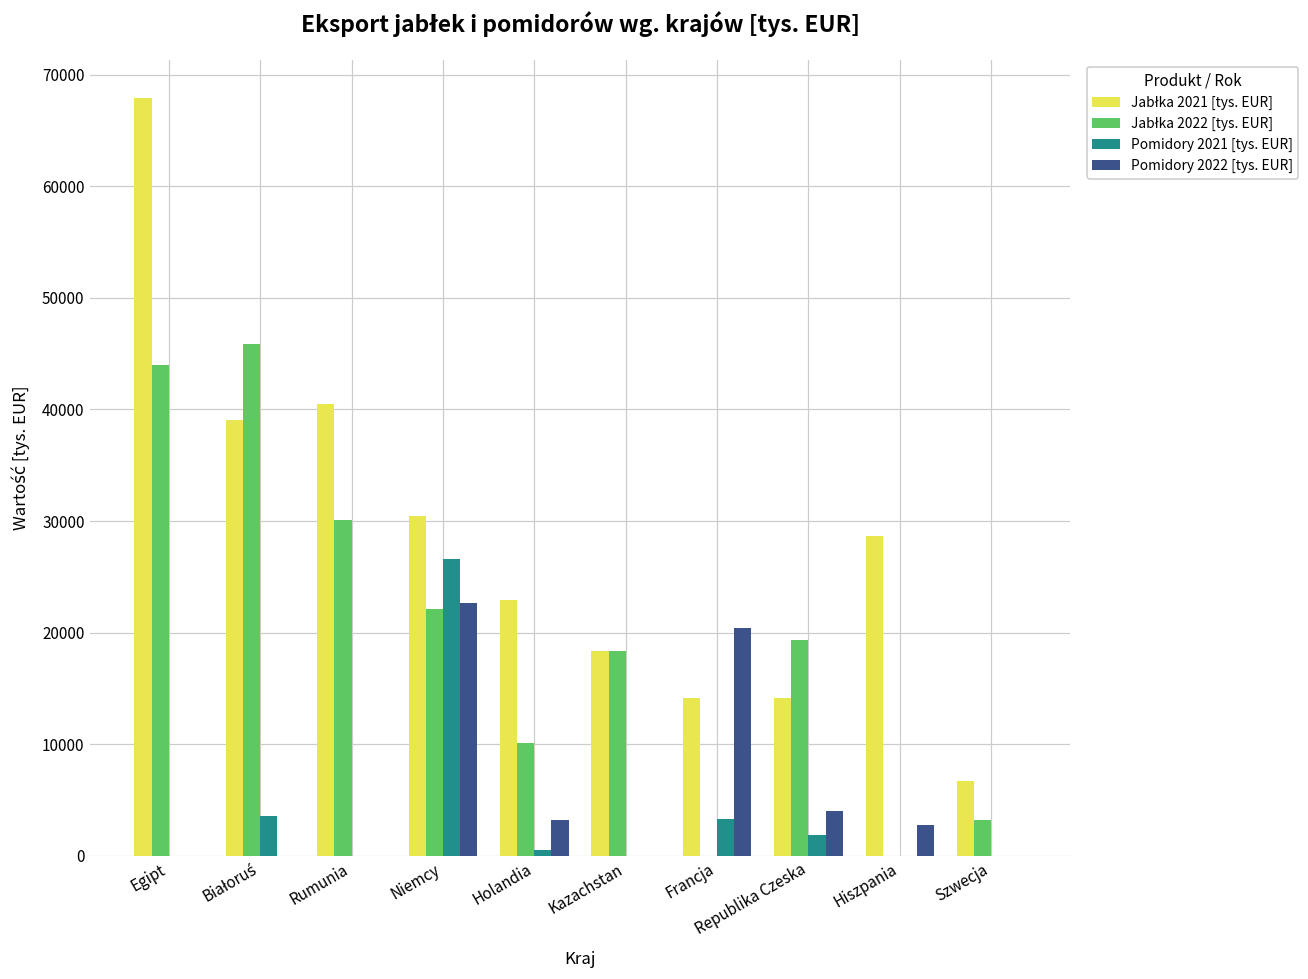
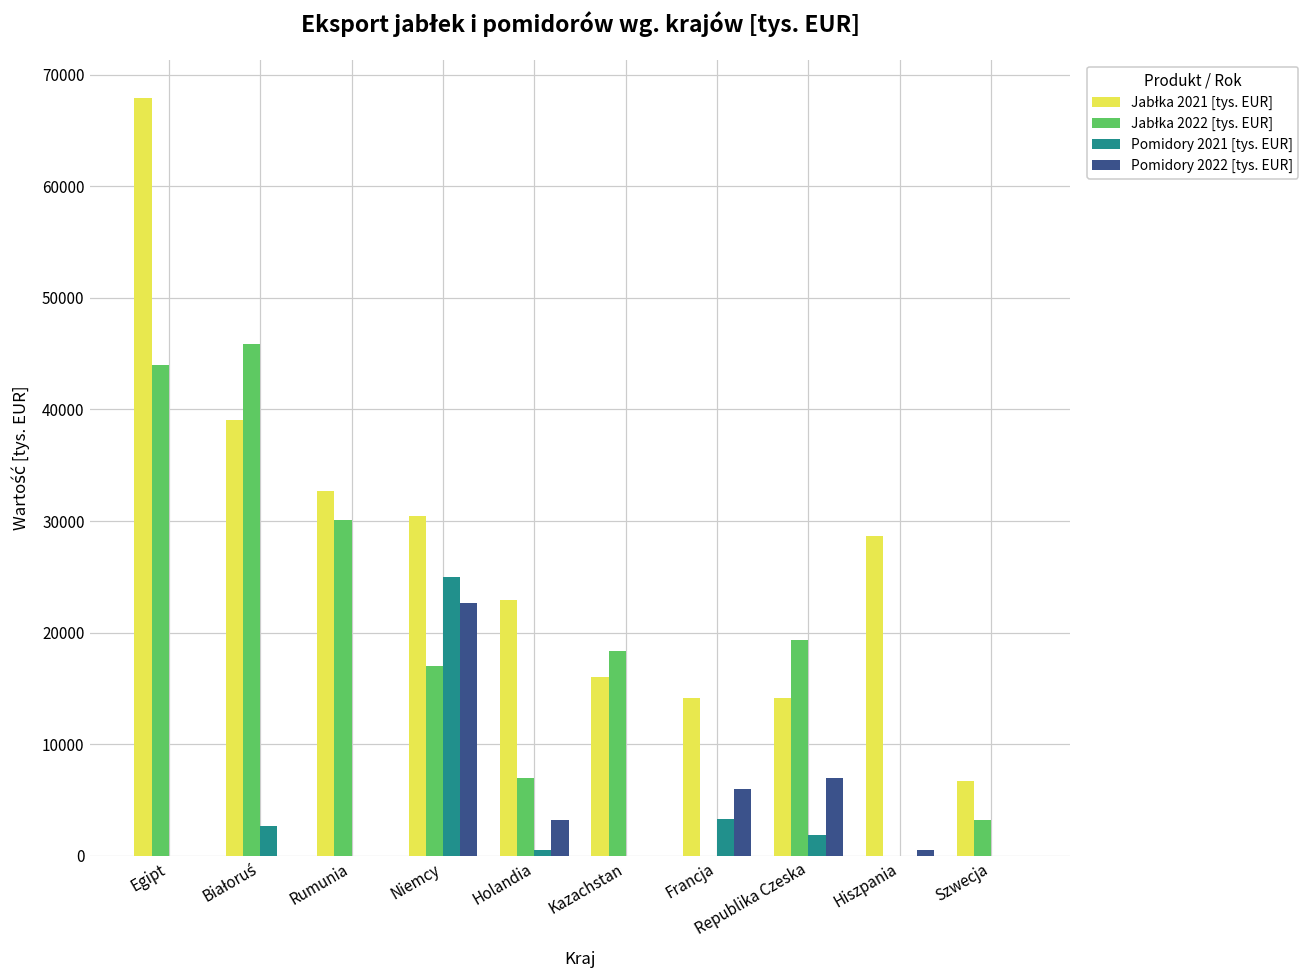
  {
    "Jabłka 2021 [tys. EUR]": {
      "Egipt": 67900,
      "Białoruś": 39000,
-     "Rumunia": 40500,
+     "Rumunia": 32700,
      "Niemcy": 30400,
      "Holandia": 23000,
-     "Kazachstan": 18400,
+     "Kazachstan": 16000,
      "Francja": 14200,
      "Republika Czeska": 14100,
      "Hiszpania": 28700,
      "Szwecja": 6700
    },
    "Jabłka 2022 [tys. EUR]": {
      "Egipt": 43900,
      "Białoruś": 45900,
      "Rumunia": 30100,
-     "Niemcy": 22100,
-     "Holandia": 10100,
+     "Niemcy": 17000,
+     "Holandia": 7000,
      "Kazachstan": 18300,
      "Francja": 0,
      "Republika Czeska": 19300,
      "Hiszpania": 0,
      "Szwecja": 3200
    },
    "Pomidory 2021 [tys. EUR]": {
      "Egipt": 0,
-     "Białoruś": 3600,
+     "Białoruś": 2600,
      "Rumunia": 0,
-     "Niemcy": 26600,
+     "Niemcy": 25000,
      "Holandia": 600,
      "Kazachstan": 0,
      "Francja": 3300,
      "Republika Czeska": 1900,
      "Hiszpania": 0,
      "Szwecja": 0
    },
    "Pomidory 2022 [tys. EUR]": {
      "Egipt": 0,
      "Białoruś": 0,
      "Rumunia": 0,
      "Niemcy": 22700,
      "Holandia": 3200,
      "Kazachstan": 0,
-     "Francja": 20400,
-     "Republika Czeska": 4000,
-     "Hiszpania": 2800,
+     "Francja": 6000,
+     "Republika Czeska": 7000,
+     "Hiszpania": 600,
      "Szwecja": 0
    }
  }
